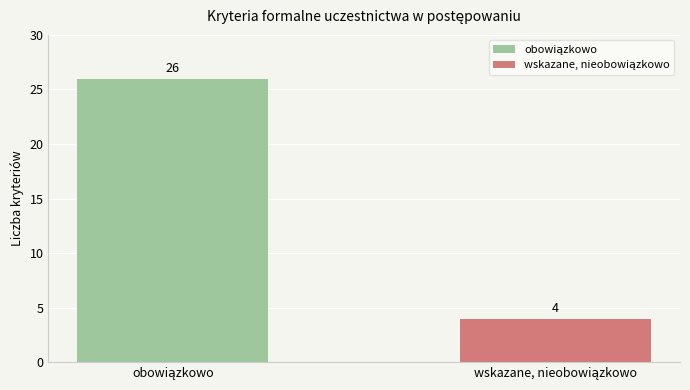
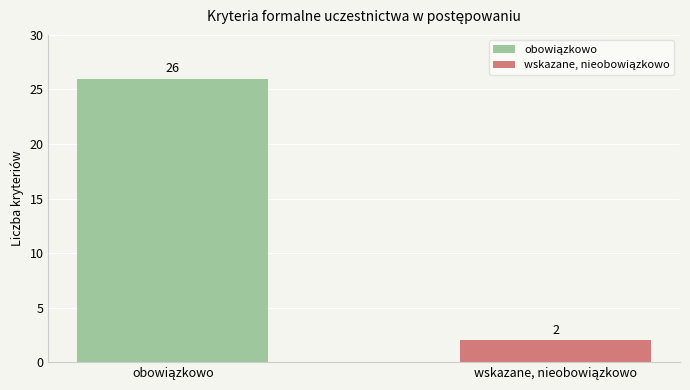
  {
    "obowiązkowo": 26,
-   "wskazane, nieobowiązkowo": 4
+   "wskazane, nieobowiązkowo": 2
  }
